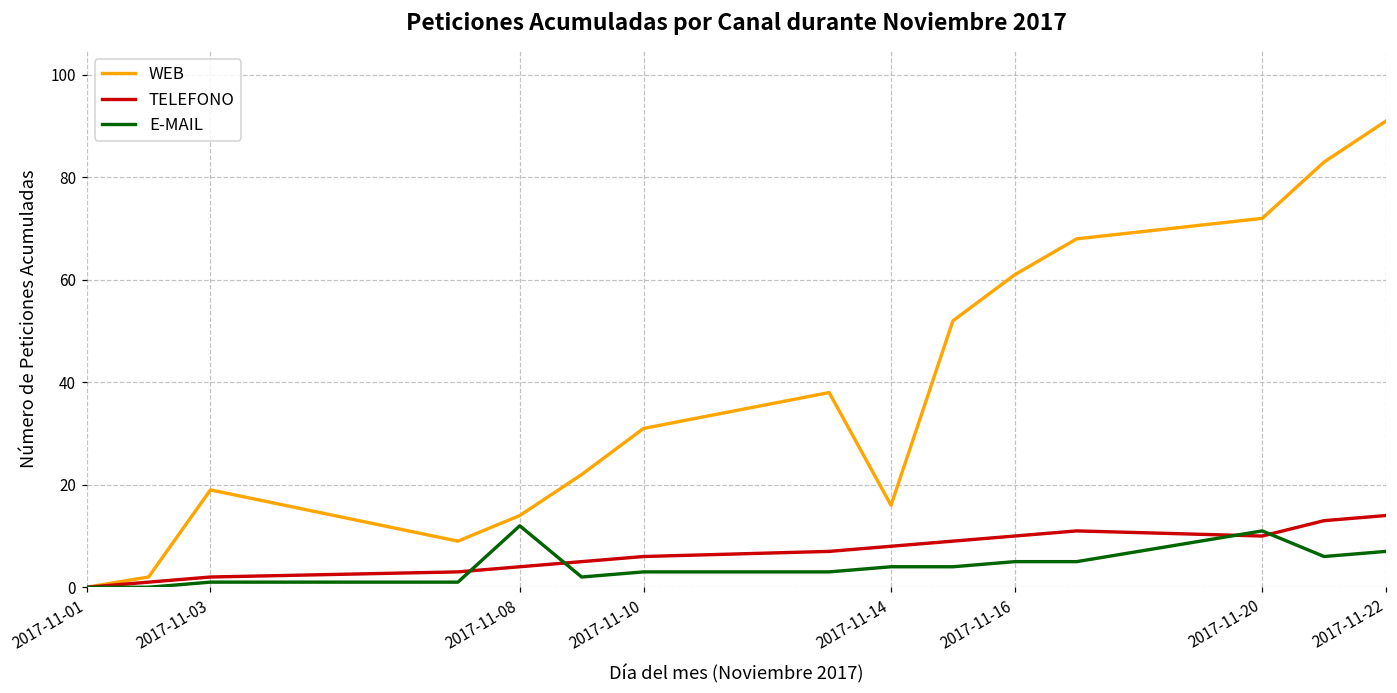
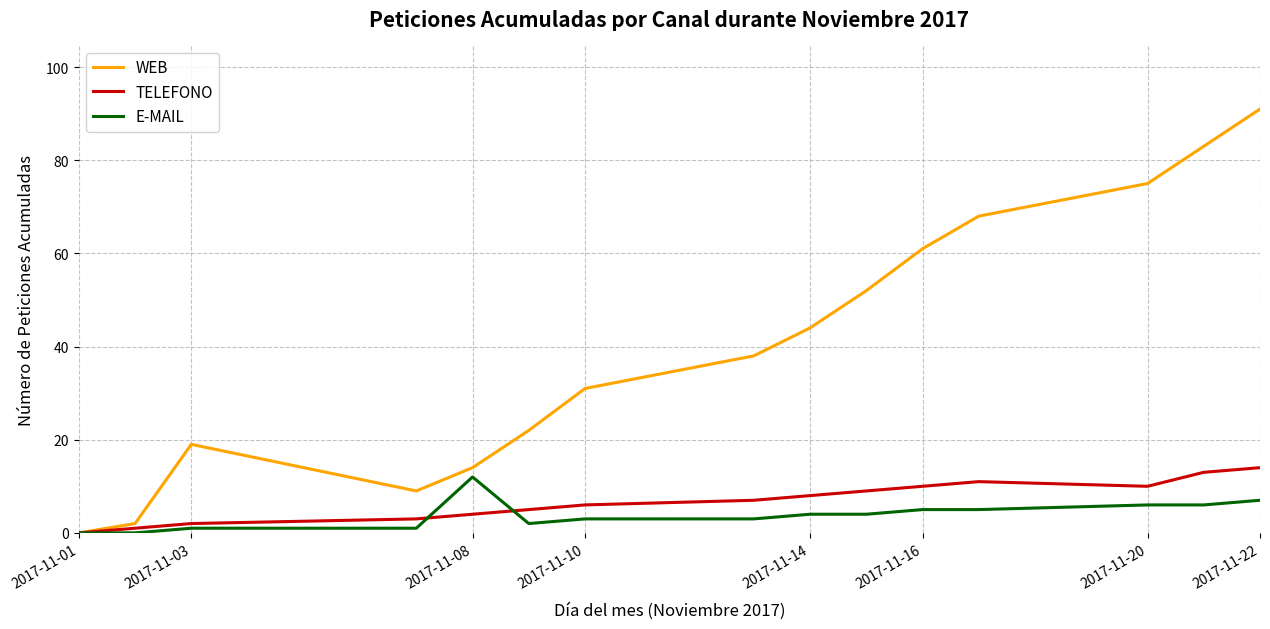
  {
    "WEB": {
      "2017-11-03": 19,
      "2017-11-08": 14,
      "2017-11-10": 31,
-     "2017-11-14": 16,
+     "2017-11-14": 44,
      "2017-11-16": 61,
-     "2017-11-20": 72,
+     "2017-11-20": 75,
      "2017-11-22": 91
    },
    "TELEFONO": {
      "2017-11-03": 2,
      "2017-11-08": 4,
      "2017-11-10": 6,
      "2017-11-14": 8,
      "2017-11-16": 10,
      "2017-11-20": 10,
      "2017-11-22": 14
    },
    "E-MAIL": {
      "2017-11-03": 1,
      "2017-11-08": 12,
      "2017-11-10": 3,
      "2017-11-14": 4,
      "2017-11-16": 5,
-     "2017-11-20": 11,
+     "2017-11-20": 6,
      "2017-11-22": 7
    }
  }
